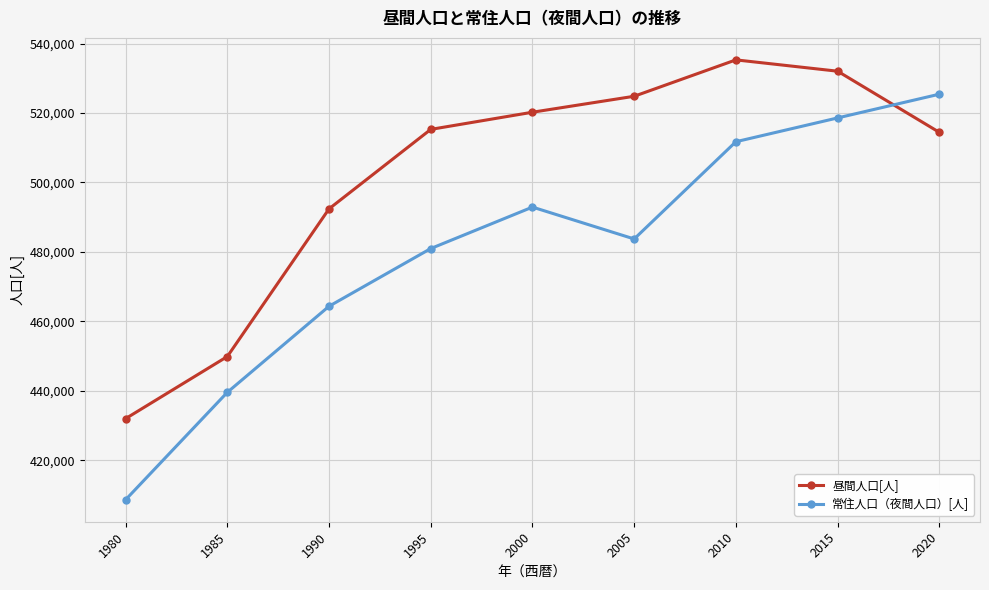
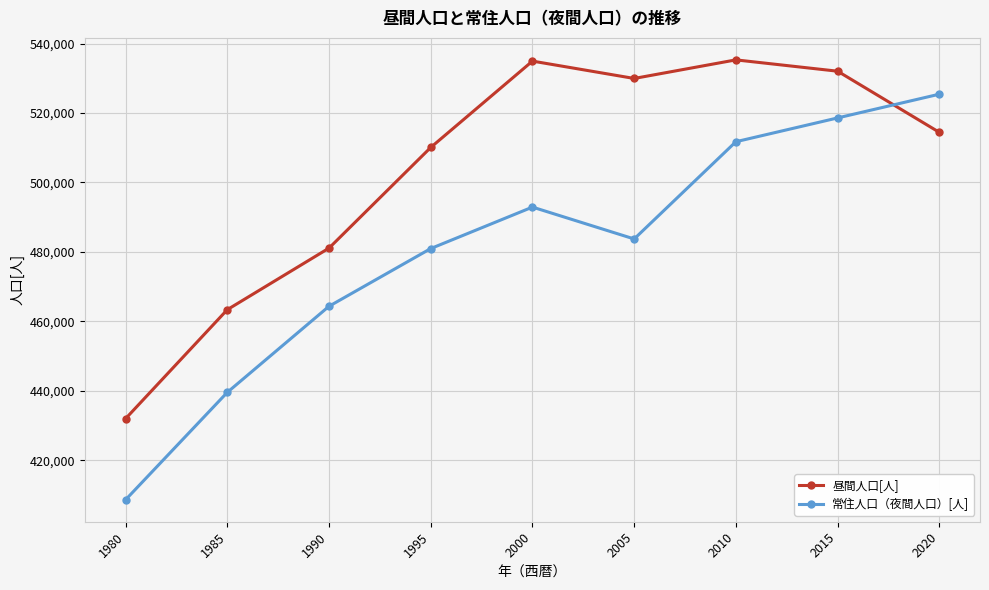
  {
    "昼間人口[人]": {
      "1980": "432,000",
-     "1985": "450,000",
-     "1990": "492,000",
-     "1995": "515,000",
-     "2000": "520,000",
-     "2005": "525,000",
+     "1985": "463,000",
+     "1990": "481,000",
+     "1995": "510,000",
+     "2000": "535,000",
+     "2005": "530,000",
      "2010": "535,000",
      "2015": "532,000",
      "2020": "514,000"
    },
    "常住人口（夜間人口）[人]": {
      "1980": "409,000",
      "1985": "440,000",
      "1990": "464,000",
      "1995": "481,000",
      "2000": "493,000",
      "2005": "484,000",
      "2010": "512,000",
      "2015": "519,000",
      "2020": "525,000"
    }
  }
